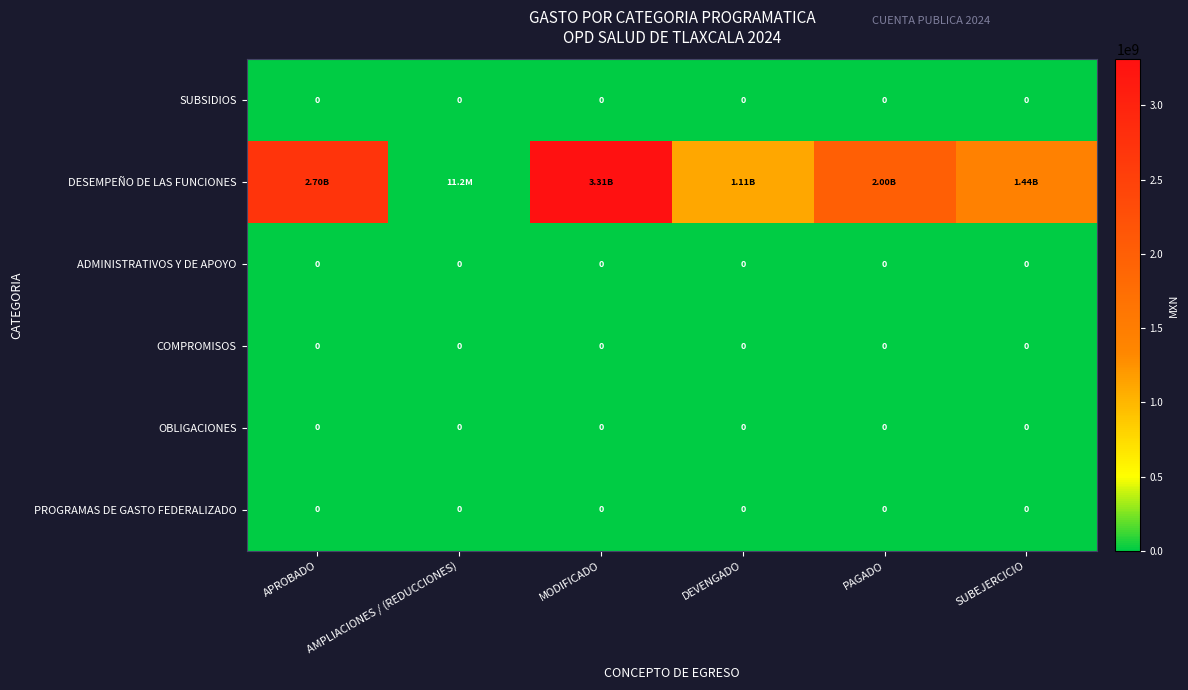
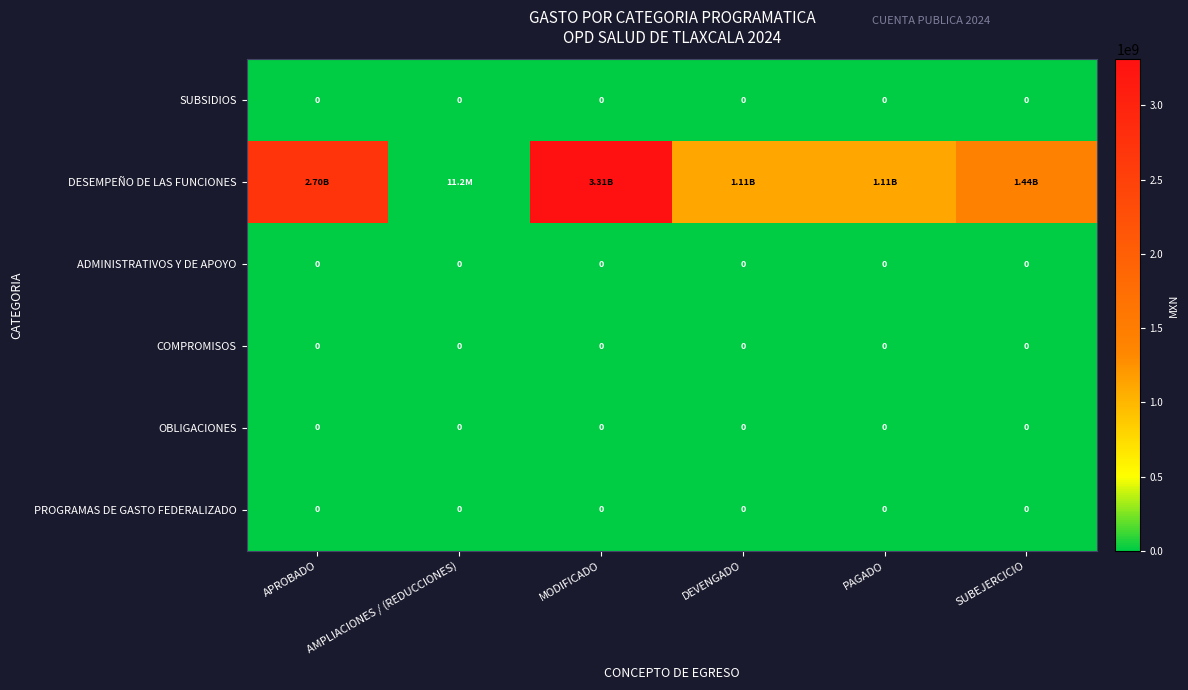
  {
    "SUBSIDIOS": {
      "APROBADO": "0",
      "AMPLIACIONES / (REDUCCIONES)": "0",
      "MODIFICADO": "0",
      "DEVENGADO": "0",
      "PAGADO": "0",
      "SUBEJERCICIO": "0"
    },
    "DESEMPEÑO DE LAS FUNCIONES": {
      "APROBADO": "2.70B",
      "AMPLIACIONES / (REDUCCIONES)": "11.2M",
      "MODIFICADO": "3.31B",
      "DEVENGADO": "1.11B",
-     "PAGADO": "2.00B",
+     "PAGADO": "1.11B",
      "SUBEJERCICIO": "1.44B"
    },
    "ADMINISTRATIVOS Y DE APOYO": {
      "APROBADO": "0",
      "AMPLIACIONES / (REDUCCIONES)": "0",
      "MODIFICADO": "0",
      "DEVENGADO": "0",
      "PAGADO": "0",
      "SUBEJERCICIO": "0"
    },
    "COMPROMISOS": {
      "APROBADO": "0",
      "AMPLIACIONES / (REDUCCIONES)": "0",
      "MODIFICADO": "0",
      "DEVENGADO": "0",
      "PAGADO": "0",
      "SUBEJERCICIO": "0"
    },
    "OBLIGACIONES": {
      "APROBADO": "0",
      "AMPLIACIONES / (REDUCCIONES)": "0",
      "MODIFICADO": "0",
      "DEVENGADO": "0",
      "PAGADO": "0",
      "SUBEJERCICIO": "0"
    },
    "PROGRAMAS DE GASTO FEDERALIZADO": {
      "APROBADO": "0",
      "AMPLIACIONES / (REDUCCIONES)": "0",
      "MODIFICADO": "0",
      "DEVENGADO": "0",
      "PAGADO": "0",
      "SUBEJERCICIO": "0"
    }
  }
